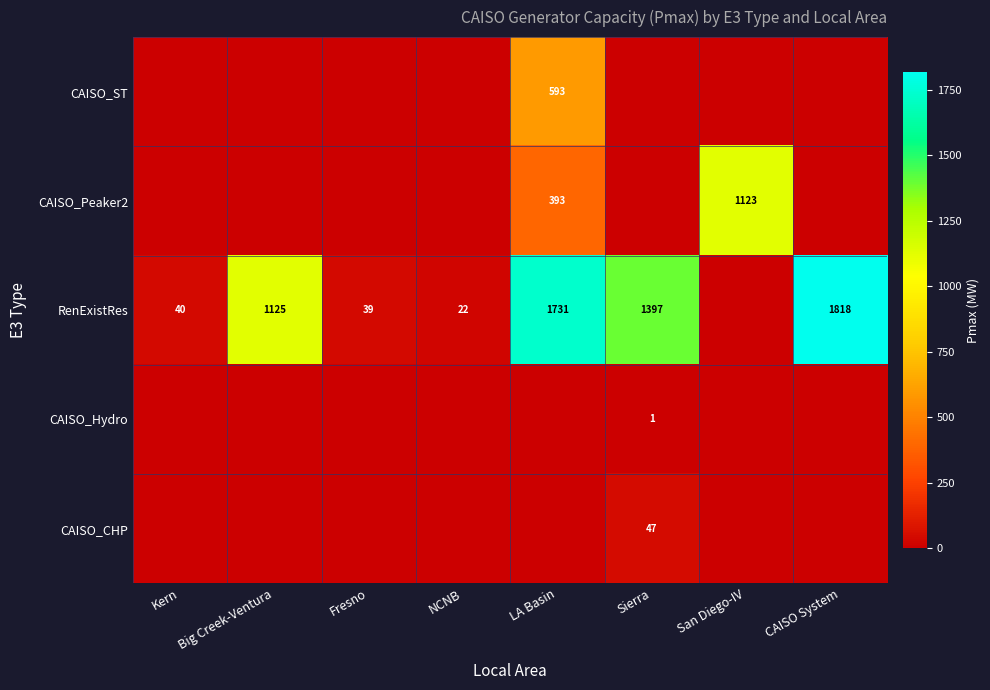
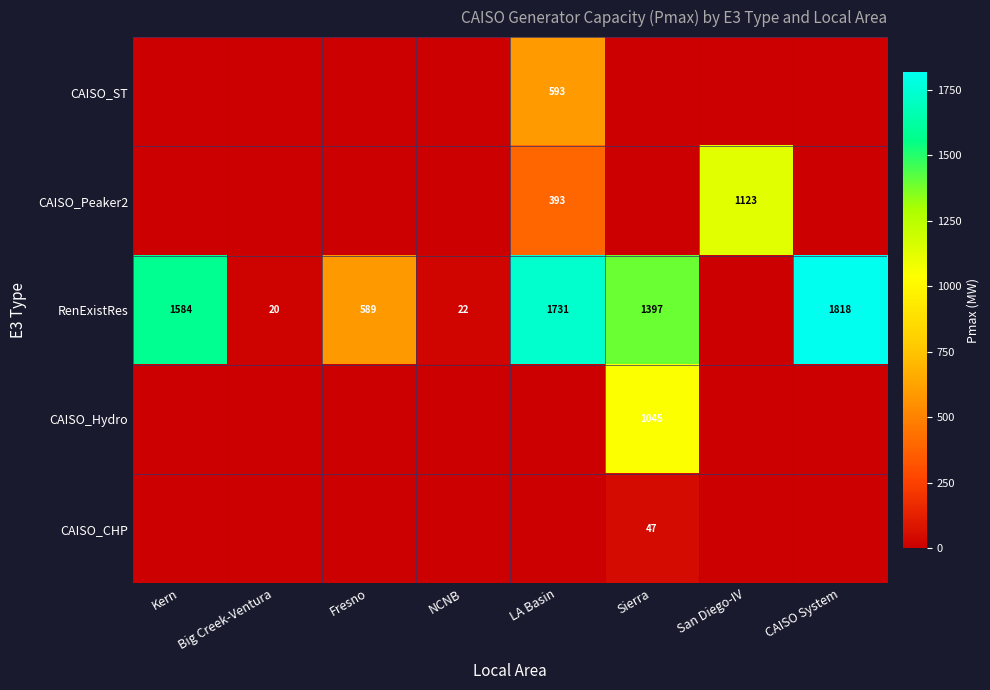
  {
    "CAISO_ST": {
      "LA Basin": 593
    },
    "CAISO_Peaker2": {
      "LA Basin": 393,
      "San Diego-IV": 1123
    },
    "RenExistRes": {
-     "Kern": 40,
-     "Big Creek-Ventura": 1125,
-     "Fresno": 39,
+     "Kern": 1584,
+     "Big Creek-Ventura": 20,
+     "Fresno": 589,
      "NCNB": 22,
      "LA Basin": 1731,
      "Sierra": 1397,
      "CAISO System": 1818
    },
    "CAISO_Hydro": {
-     "Sierra": 1
+     "Sierra": 1045
    },
    "CAISO_CHP": {
      "Sierra": 47
    }
  }
